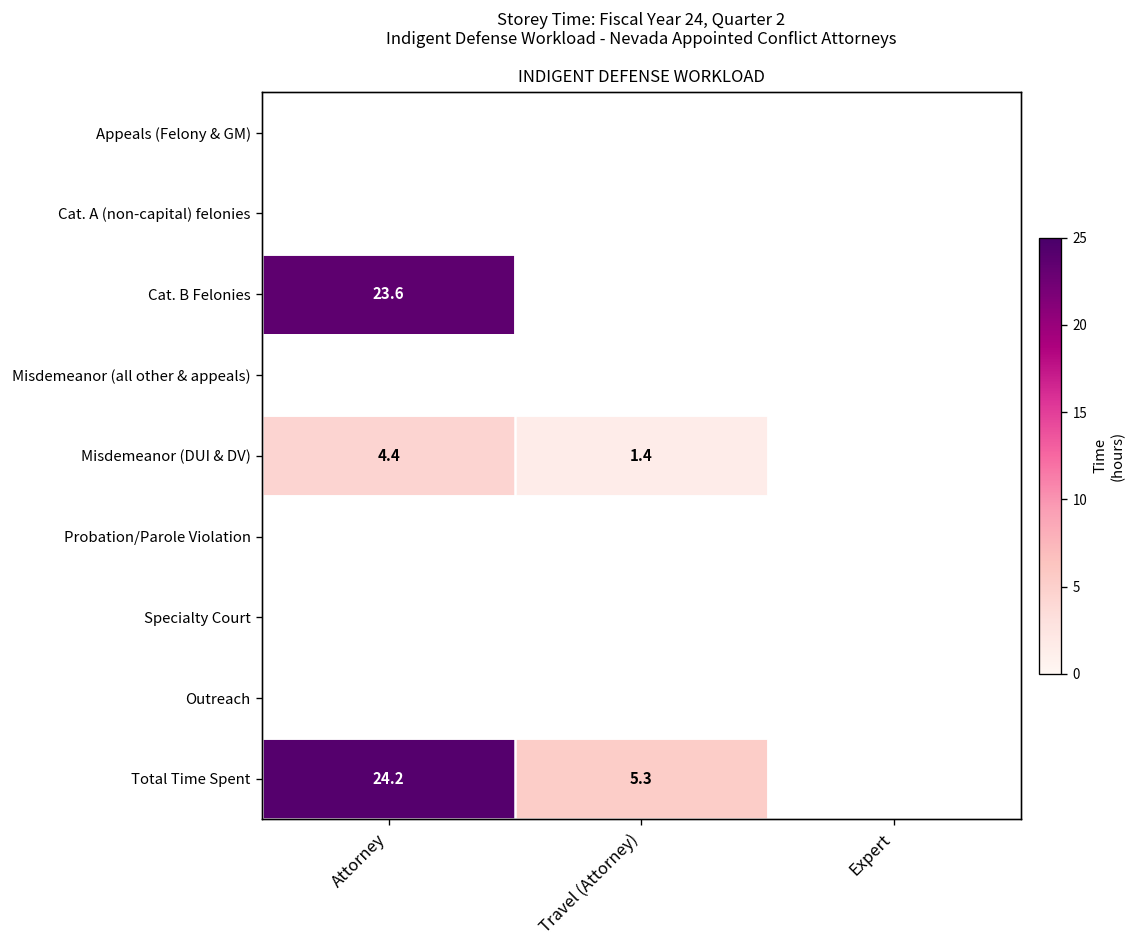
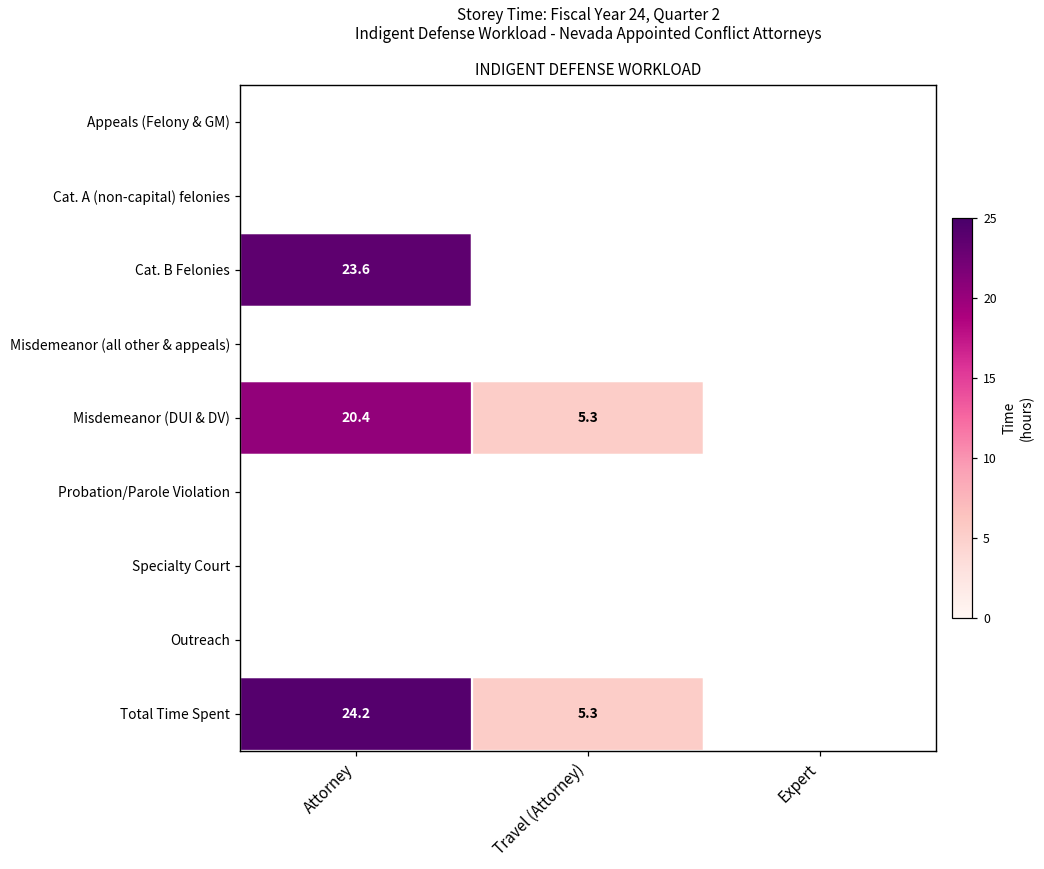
  {
    "Cat. B Felonies": {
      "Attorney": 23.6
    },
    "Misdemeanor (DUI & DV)": {
-     "Attorney": 4.4,
-     "Travel (Attorney)": 1.4
+     "Attorney": 20.4,
+     "Travel (Attorney)": 5.3
    },
    "Total Time Spent": {
      "Attorney": 24.2,
      "Travel (Attorney)": 5.3
    }
  }
